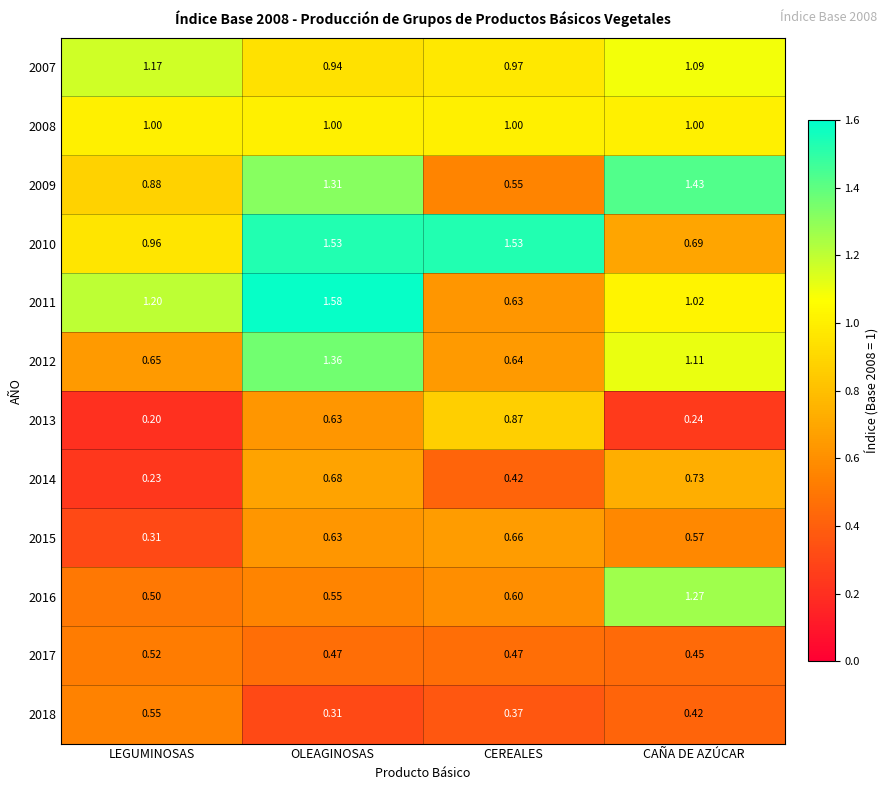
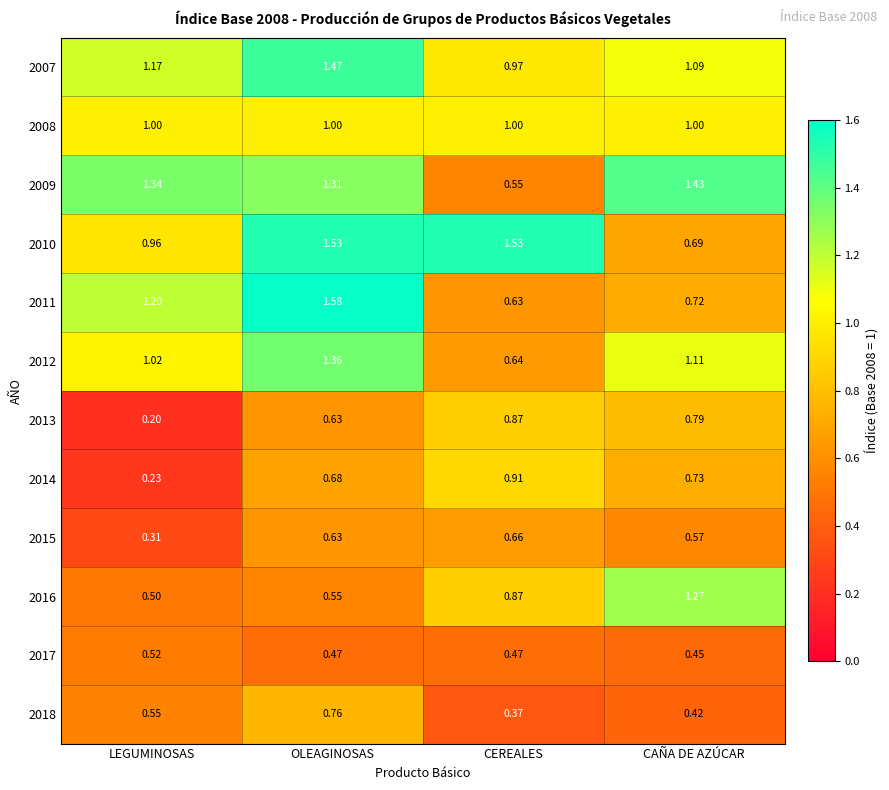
  {
    "2007": {
      "LEGUMINOSAS": 1.17,
-     "OLEAGINOSAS": 0.94,
+     "OLEAGINOSAS": 1.47,
      "CEREALES": 0.97,
      "CAÑA DE AZÚCAR": 1.09
    },
    "2008": {
      "LEGUMINOSAS": 1.00,
      "OLEAGINOSAS": 1.00,
      "CEREALES": 1.00,
      "CAÑA DE AZÚCAR": 1.00
    },
    "2009": {
-     "LEGUMINOSAS": 0.88,
+     "LEGUMINOSAS": 1.34,
      "OLEAGINOSAS": 1.31,
      "CEREALES": 0.55,
      "CAÑA DE AZÚCAR": 1.43
    },
    "2010": {
      "LEGUMINOSAS": 0.96,
      "OLEAGINOSAS": 1.53,
      "CEREALES": 1.53,
      "CAÑA DE AZÚCAR": 0.69
    },
    "2011": {
      "LEGUMINOSAS": 1.20,
      "OLEAGINOSAS": 1.58,
      "CEREALES": 0.63,
-     "CAÑA DE AZÚCAR": 1.02
+     "CAÑA DE AZÚCAR": 0.72
    },
    "2012": {
-     "LEGUMINOSAS": 0.65,
+     "LEGUMINOSAS": 1.02,
      "OLEAGINOSAS": 1.36,
      "CEREALES": 0.64,
      "CAÑA DE AZÚCAR": 1.11
    },
    "2013": {
      "LEGUMINOSAS": 0.20,
      "OLEAGINOSAS": 0.63,
      "CEREALES": 0.87,
-     "CAÑA DE AZÚCAR": 0.24
+     "CAÑA DE AZÚCAR": 0.79
    },
    "2014": {
      "LEGUMINOSAS": 0.23,
      "OLEAGINOSAS": 0.68,
-     "CEREALES": 0.42,
+     "CEREALES": 0.91,
      "CAÑA DE AZÚCAR": 0.73
    },
    "2015": {
      "LEGUMINOSAS": 0.31,
      "OLEAGINOSAS": 0.63,
      "CEREALES": 0.66,
      "CAÑA DE AZÚCAR": 0.57
    },
    "2016": {
      "LEGUMINOSAS": 0.50,
      "OLEAGINOSAS": 0.55,
-     "CEREALES": 0.60,
+     "CEREALES": 0.87,
      "CAÑA DE AZÚCAR": 1.27
    },
    "2017": {
      "LEGUMINOSAS": 0.52,
      "OLEAGINOSAS": 0.47,
      "CEREALES": 0.47,
      "CAÑA DE AZÚCAR": 0.45
    },
    "2018": {
      "LEGUMINOSAS": 0.55,
-     "OLEAGINOSAS": 0.31,
+     "OLEAGINOSAS": 0.76,
      "CEREALES": 0.37,
      "CAÑA DE AZÚCAR": 0.42
    }
  }
